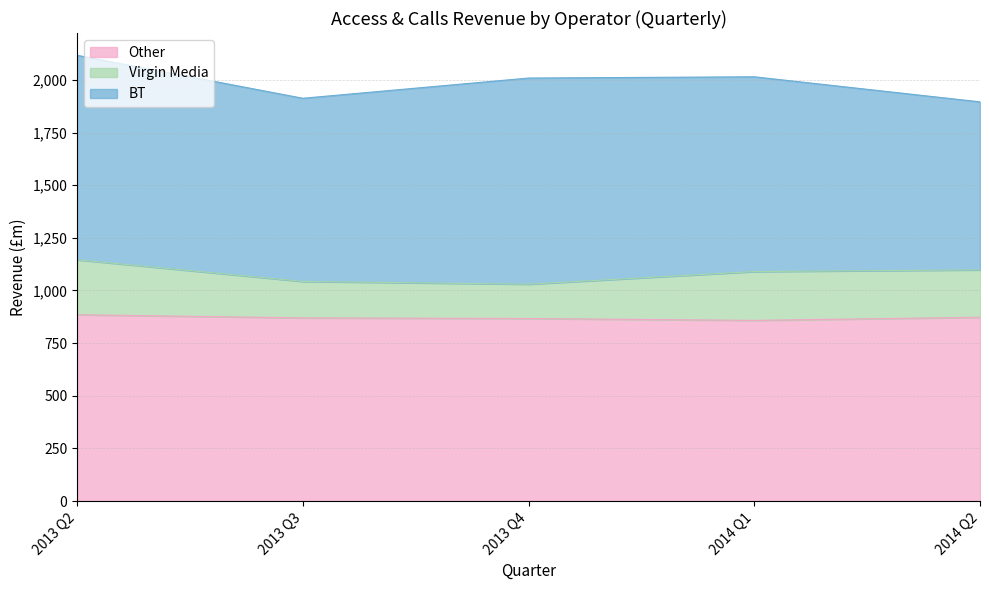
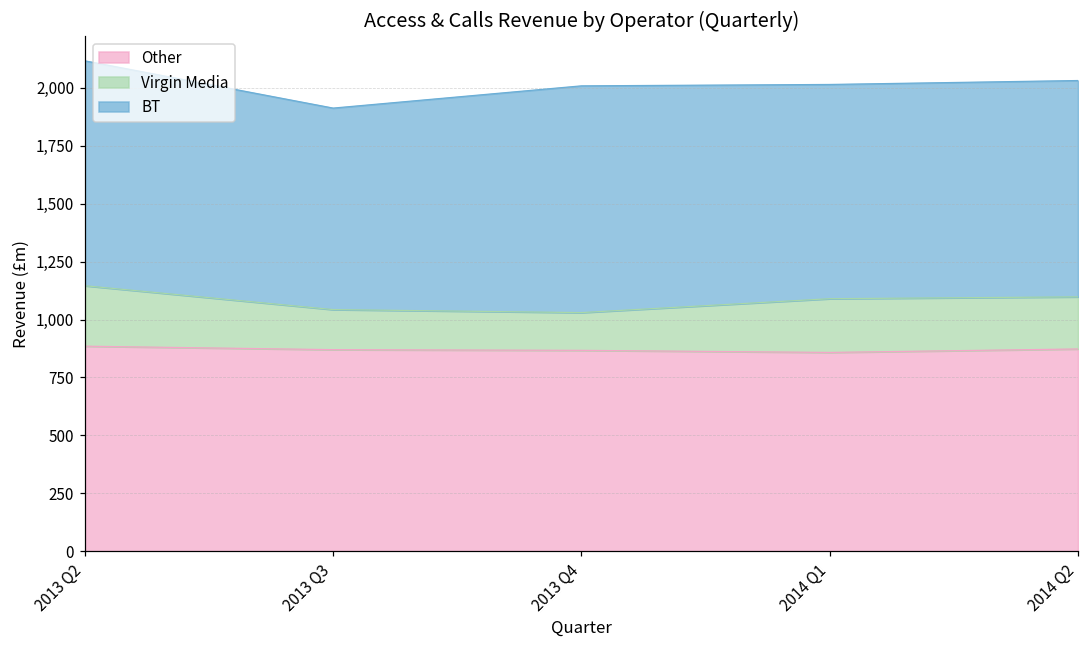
  {
    "Other": {
      "2013 Q2": 890,
      "2013 Q3": 870,
      "2013 Q4": 870,
      "2014 Q1": 860,
      "2014 Q2": 870
    },
    "Virgin Media": {
      "2013 Q2": 260,
      "2013 Q3": 170,
      "2013 Q4": 160,
      "2014 Q1": 230,
      "2014 Q2": 230
    },
    "BT": {
      "2013 Q2": 970,
      "2013 Q3": 870,
      "2013 Q4": 980,
      "2014 Q1": 930,
-     "2014 Q2": 800
+     "2014 Q2": 930
    }
  }
